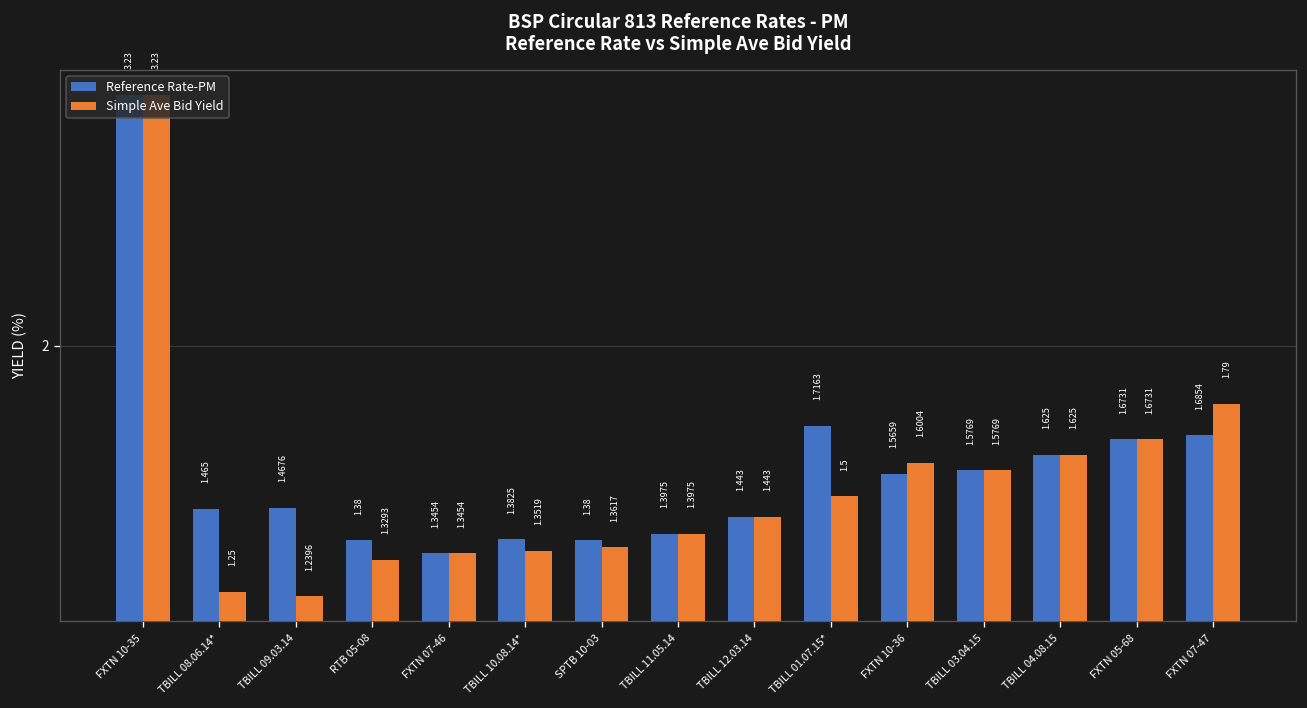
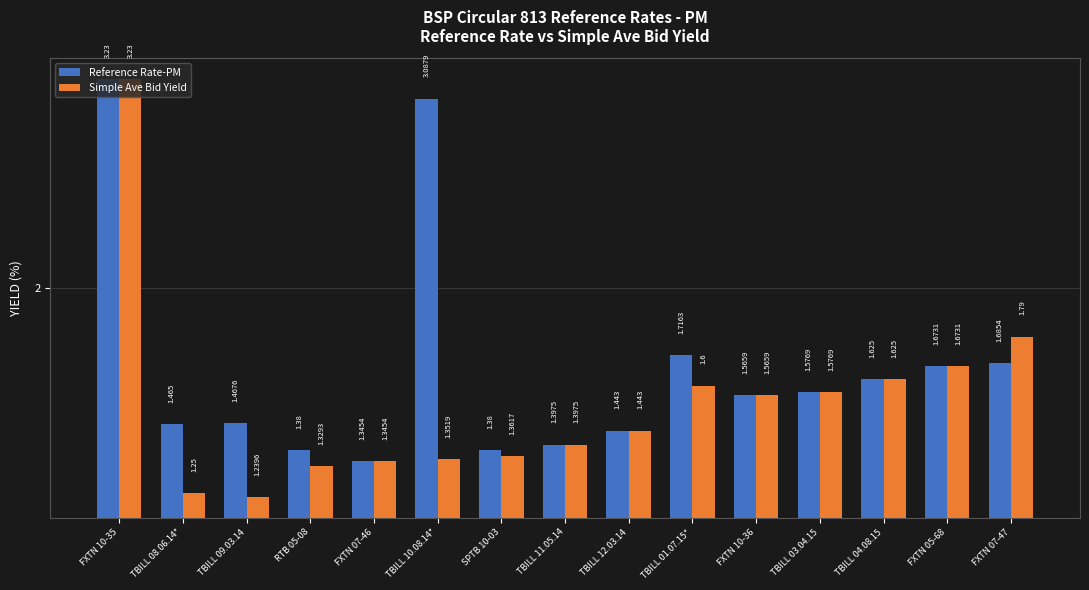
  {
    "Reference Rate-PM": {
      "TBILL 08.06.14*": 1.465,
      "TBILL 09.03.14": 1.4676,
      "RTB 05-08": 1.38,
      "FXTN 07-46": 1.3454,
-     "TBILL 10.08.14*": 1.3825,
+     "TBILL 10.08.14*": 3.0879,
      "SPTB 10-03": 1.38,
      "TBILL 11.05.14": 1.3975,
      "TBILL 12.03.14": 1.443,
      "TBILL 01.07.15*": 1.7163,
      "FXTN 10-36": 1.5659,
      "TBILL 03.04.15": 1.5769,
      "TBILL 04.08.15": 1.625,
      "FXTN 05-68": 1.6731,
      "FXTN 07-47": 1.6854
    },
    "Simple Ave Bid Yield": {
      "TBILL 08.06.14*": 1.25,
      "TBILL 09.03.14": 1.2396,
      "RTB 05-08": 1.3293,
      "FXTN 07-46": 1.3454,
      "TBILL 10.08.14*": 1.3519,
      "SPTB 10-03": 1.3617,
      "TBILL 11.05.14": 1.3975,
      "TBILL 12.03.14": 1.443,
-     "TBILL 01.07.15*": 1.5,
-     "FXTN 10-36": 1.6004,
+     "TBILL 01.07.15*": 1.6,
+     "FXTN 10-36": 1.5659,
      "TBILL 03.04.15": 1.5769,
      "TBILL 04.08.15": 1.625,
      "FXTN 05-68": 1.6731,
      "FXTN 07-47": 1.79
    }
  }
